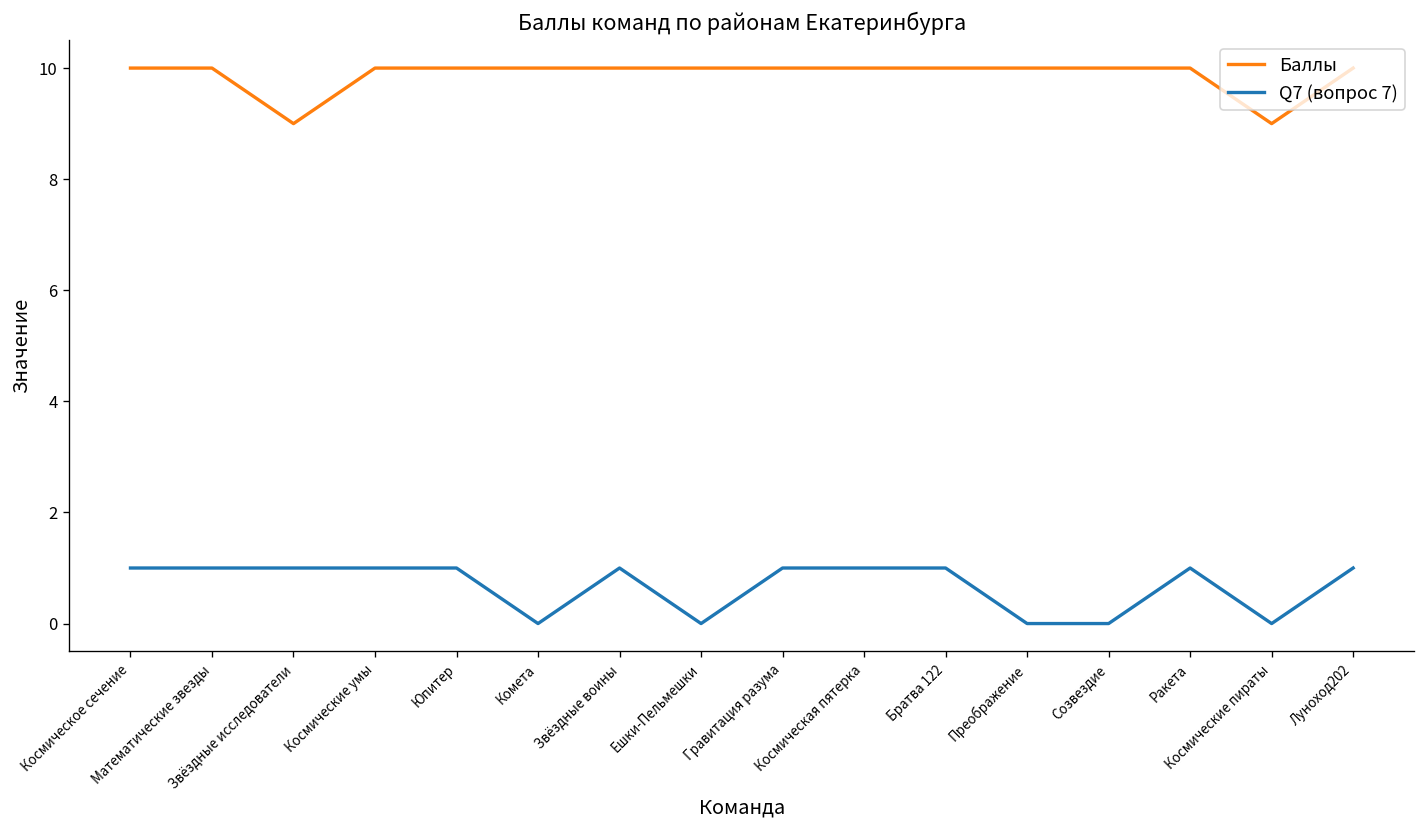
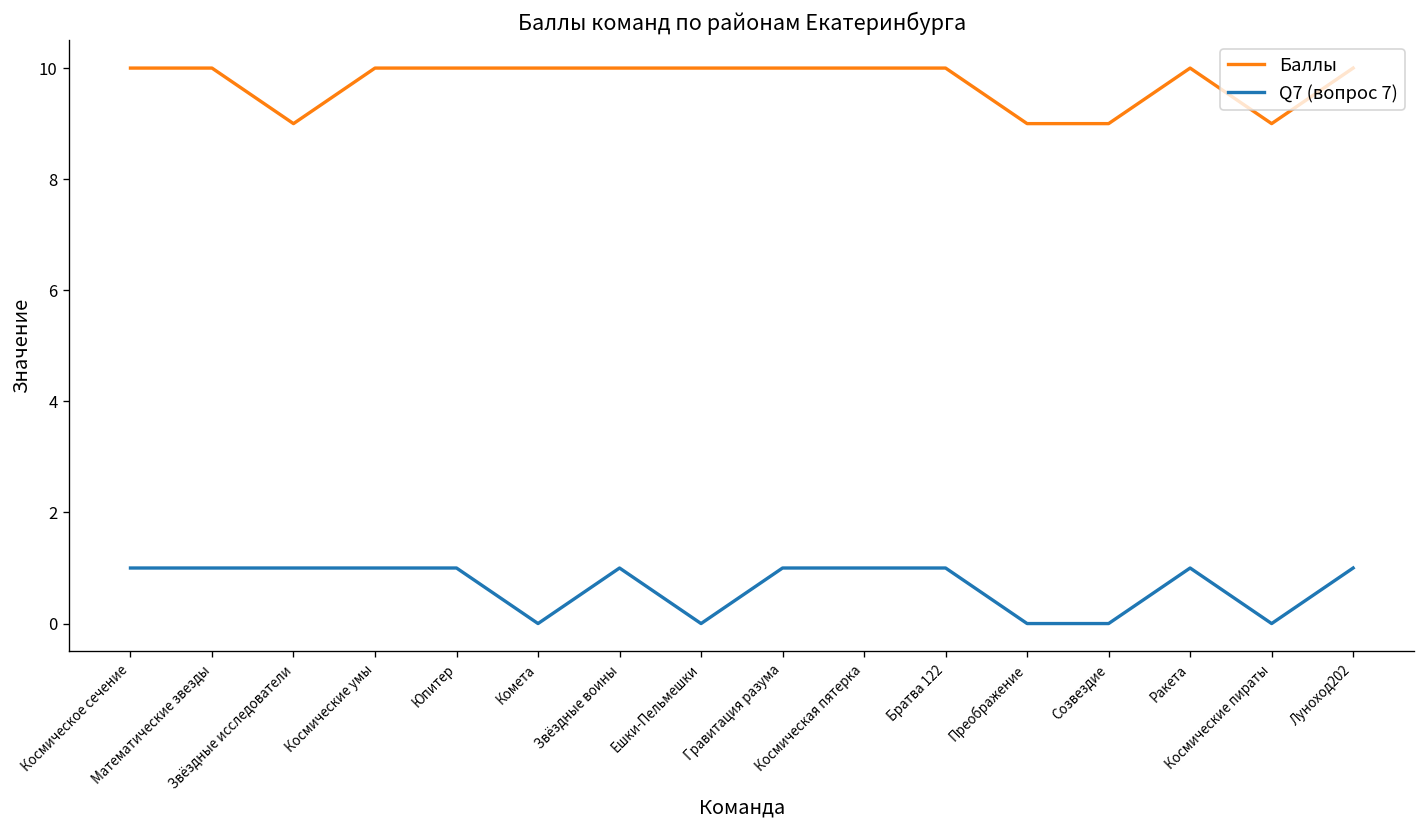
  {
    "Баллы": {
      "Космическое сечение": 10,
      "Математические звезды": 10,
      "Звёздные исследователи": 9,
      "Космические умы": 10,
      "Юпитер": 10,
      "Комета": 10,
      "Звёздные воины": 10,
      "Ешки-Пельмешки": 10,
      "Гравитация разума": 10,
      "Космическая пятерка": 10,
      "Братва 122": 10,
-     "Преображение": 10,
-     "Созвездие": 10,
+     "Преображение": 9,
+     "Созвездие": 9,
      "Ракета": 10,
      "Космические пираты": 9
    },
    "Q7 (вопрос 7)": {
      "Космическое сечение": 1,
      "Математические звезды": 1,
      "Звёздные исследователи": 1,
      "Космические умы": 1,
      "Юпитер": 1,
      "Комета": 0,
      "Звёздные воины": 1,
      "Ешки-Пельмешки": 0,
      "Гравитация разума": 1,
      "Космическая пятерка": 1,
      "Братва 122": 1,
      "Преображение": 0,
      "Созвездие": 0,
      "Ракета": 1,
      "Космические пираты": 0,
      "Луноход202": 1
    }
  }
